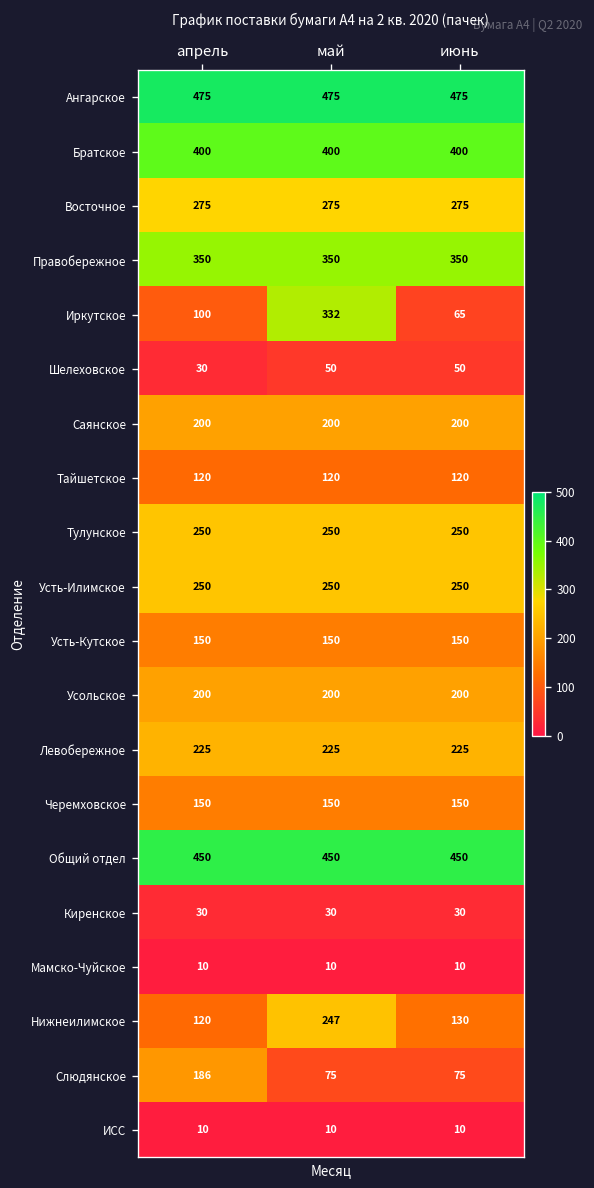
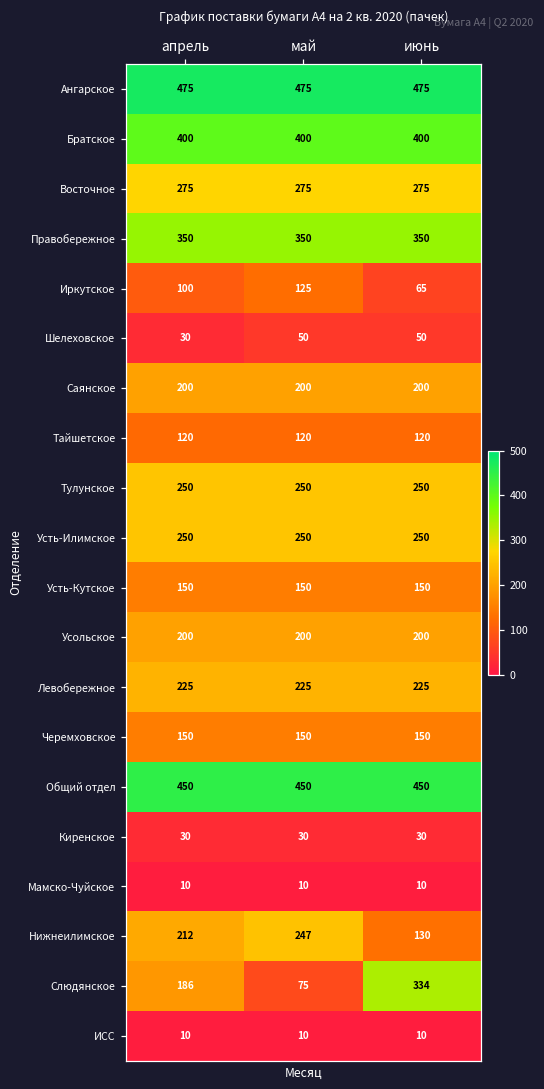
  {
    "Ангарское": {
      "апрель": 475,
      "май": 475,
      "июнь": 475
    },
    "Братское": {
      "апрель": 400,
      "май": 400,
      "июнь": 400
    },
    "Восточное": {
      "апрель": 275,
      "май": 275,
      "июнь": 275
    },
    "Правобережное": {
      "апрель": 350,
      "май": 350,
      "июнь": 350
    },
    "Иркутское": {
      "апрель": 100,
-     "май": 332,
+     "май": 125,
      "июнь": 65
    },
    "Шелеховское": {
      "апрель": 30,
      "май": 50,
      "июнь": 50
    },
    "Саянское": {
      "апрель": 200,
      "май": 200,
      "июнь": 200
    },
    "Тайшетское": {
      "апрель": 120,
      "май": 120,
      "июнь": 120
    },
    "Тулунское": {
      "апрель": 250,
      "май": 250,
      "июнь": 250
    },
    "Усть-Илимское": {
      "апрель": 250,
      "май": 250,
      "июнь": 250
    },
    "Усть-Кутское": {
      "апрель": 150,
      "май": 150,
      "июнь": 150
    },
    "Усольское": {
      "апрель": 200,
      "май": 200,
      "июнь": 200
    },
    "Левобережное": {
      "апрель": 225,
      "май": 225,
      "июнь": 225
    },
    "Черемховское": {
      "апрель": 150,
      "май": 150,
      "июнь": 150
    },
    "Общий отдел": {
      "апрель": 450,
      "май": 450,
      "июнь": 450
    },
    "Киренское": {
      "апрель": 30,
      "май": 30,
      "июнь": 30
    },
    "Мамско-Чуйское": {
      "апрель": 10,
      "май": 10,
      "июнь": 10
    },
    "Нижнеилимское": {
-     "апрель": 120,
+     "апрель": 212,
      "май": 247,
      "июнь": 130
    },
    "Слюдянское": {
      "апрель": 186,
      "май": 75,
-     "июнь": 75
+     "июнь": 334
    },
    "ИСС": {
      "апрель": 10,
      "май": 10,
      "июнь": 10
    }
  }
